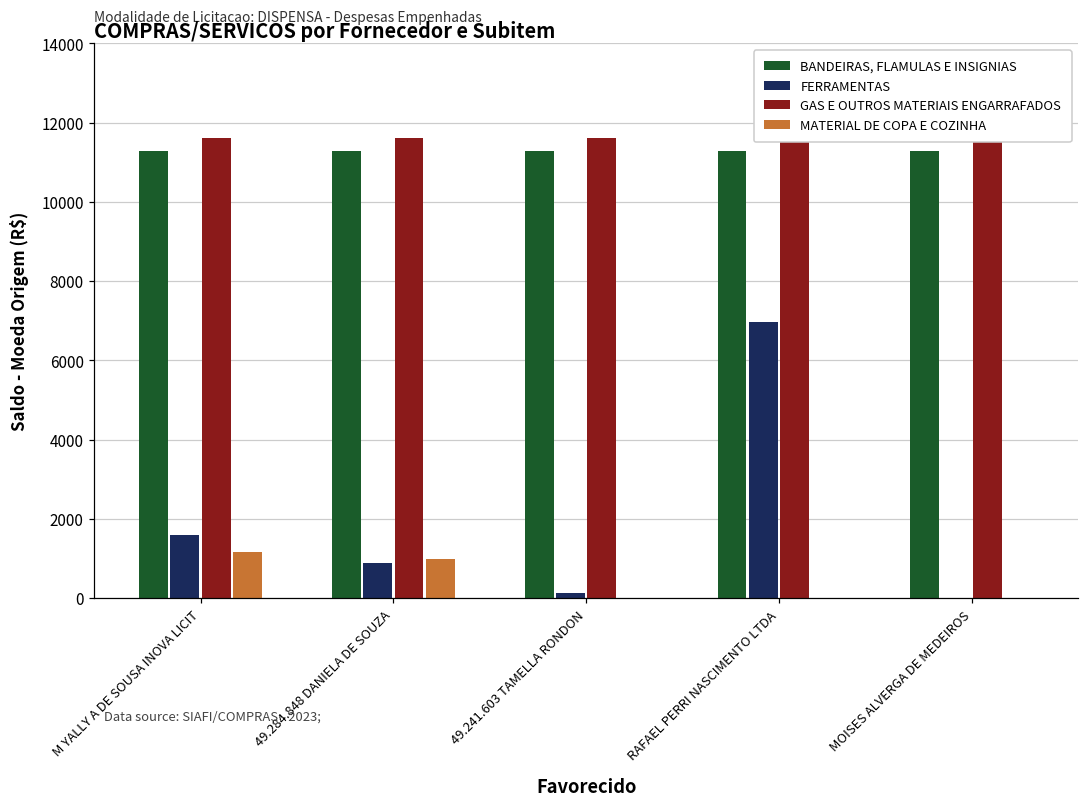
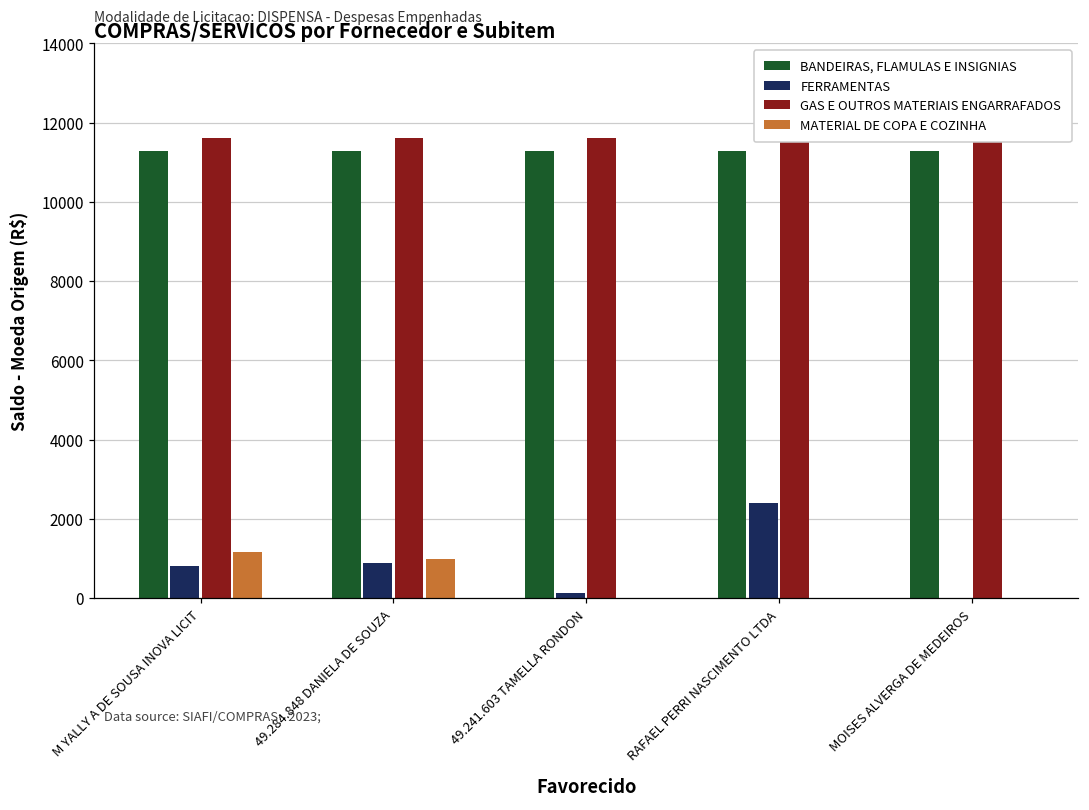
  {
    "BANDEIRAS, FLAMULAS E INSIGNIAS": {
      "M YALLY A DE SOUSA INOVA LICIT": 11300,
      "49.284.848 DANIELA DE SOUZA": 11300,
      "49.241.603 TAMELLA RONDON": 11300,
      "RAFAEL PERRI NASCIMENTO LTDA": 11300,
      "MOISES ALVERGA DE MEDEIROS": 11300
    },
    "FERRAMENTAS": {
-     "M YALLY A DE SOUSA INOVA LICIT": 1600,
+     "M YALLY A DE SOUSA INOVA LICIT": 800,
      "49.284.848 DANIELA DE SOUZA": 900,
      "49.241.603 TAMELLA RONDON": 100,
-     "RAFAEL PERRI NASCIMENTO LTDA": 7000,
+     "RAFAEL PERRI NASCIMENTO LTDA": 2400,
      "MOISES ALVERGA DE MEDEIROS": 0
    },
    "GAS E OUTROS MATERIAIS ENGARRAFADOS": {
      "M YALLY A DE SOUSA INOVA LICIT": 11600,
      "49.284.848 DANIELA DE SOUZA": 11600,
      "49.241.603 TAMELLA RONDON": 11600
    },
    "MATERIAL DE COPA E COZINHA": {
      "M YALLY A DE SOUSA INOVA LICIT": 1200,
      "49.284.848 DANIELA DE SOUZA": 1000,
      "49.241.603 TAMELLA RONDON": 0,
      "RAFAEL PERRI NASCIMENTO LTDA": 0,
      "MOISES ALVERGA DE MEDEIROS": 0
    }
  }
